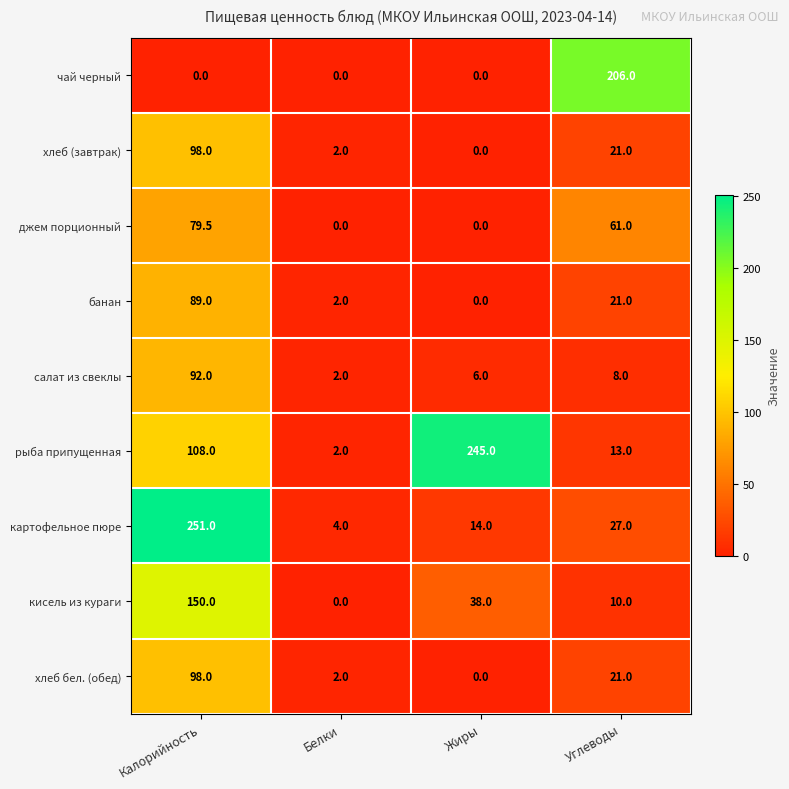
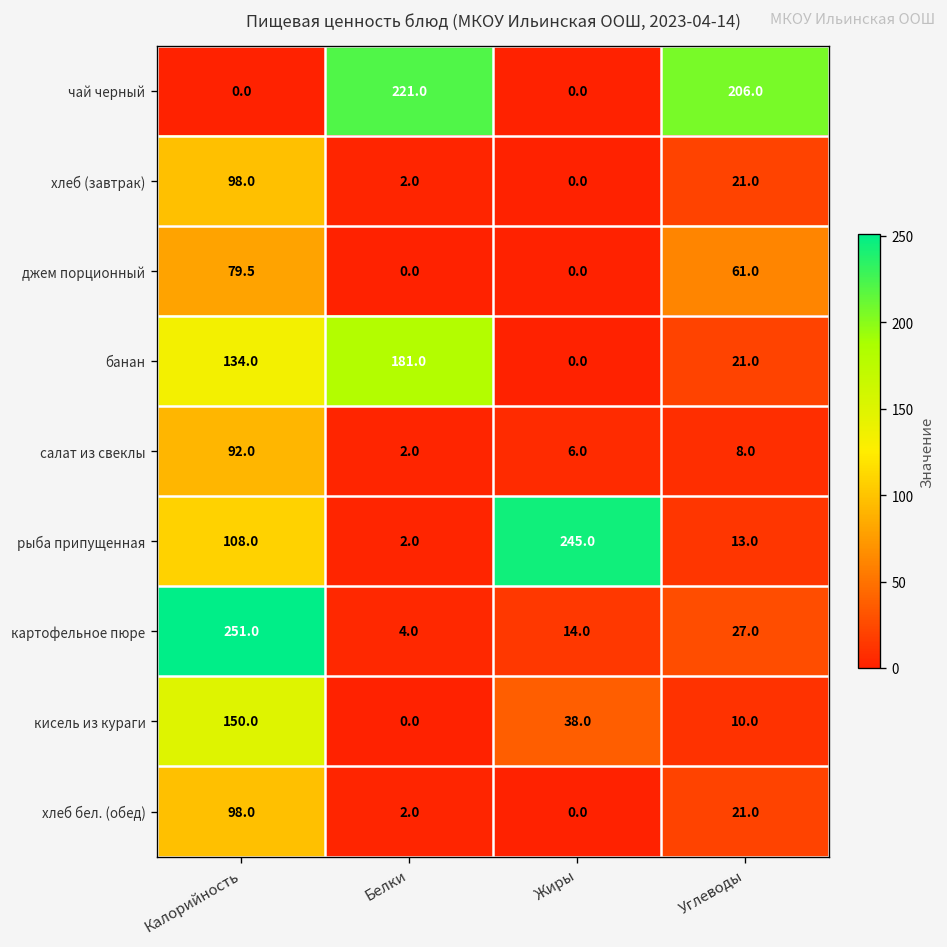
  {
    "чай черный": {
      "Калорийность": 0.0,
-     "Белки": 0.0,
+     "Белки": 221.0,
      "Жиры": 0.0,
      "Углеводы": 206.0
    },
    "хлеб (завтрак)": {
      "Калорийность": 98.0,
      "Белки": 2.0,
      "Жиры": 0.0,
      "Углеводы": 21.0
    },
    "джем порционный": {
      "Калорийность": 79.5,
      "Белки": 0.0,
      "Жиры": 0.0,
      "Углеводы": 61.0
    },
    "банан": {
-     "Калорийность": 89.0,
-     "Белки": 2.0,
+     "Калорийность": 134.0,
+     "Белки": 181.0,
      "Жиры": 0.0,
      "Углеводы": 21.0
    },
    "салат из свеклы": {
      "Калорийность": 92.0,
      "Белки": 2.0,
      "Жиры": 6.0,
      "Углеводы": 8.0
    },
    "рыба припущенная": {
      "Калорийность": 108.0,
      "Белки": 2.0,
      "Жиры": 245.0,
      "Углеводы": 13.0
    },
    "картофельное пюре": {
      "Калорийность": 251.0,
      "Белки": 4.0,
      "Жиры": 14.0,
      "Углеводы": 27.0
    },
    "кисель из кураги": {
      "Калорийность": 150.0,
      "Белки": 0.0,
      "Жиры": 38.0,
      "Углеводы": 10.0
    },
    "хлеб бел. (обед)": {
      "Калорийность": 98.0,
      "Белки": 2.0,
      "Жиры": 0.0,
      "Углеводы": 21.0
    }
  }
